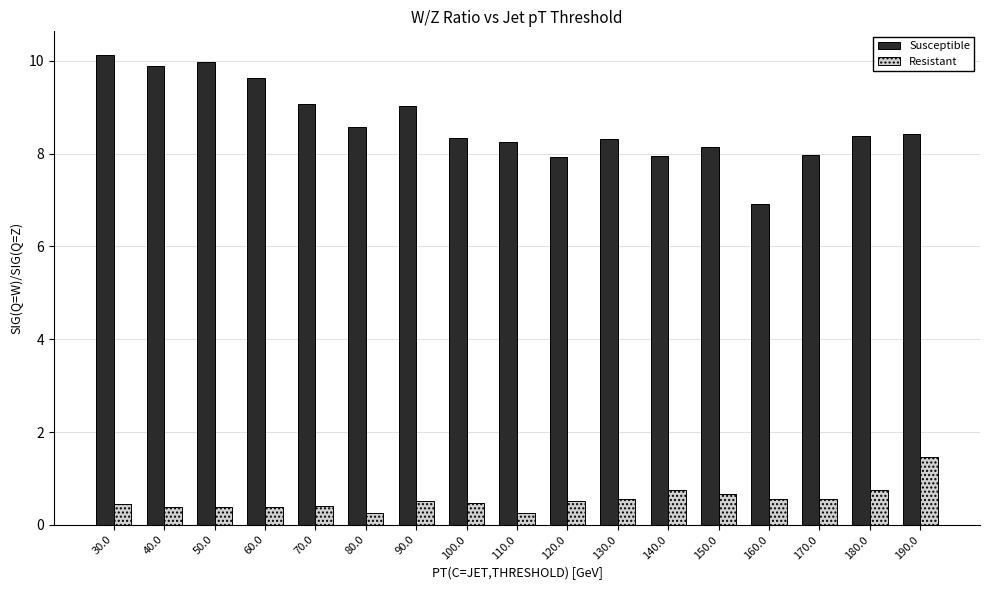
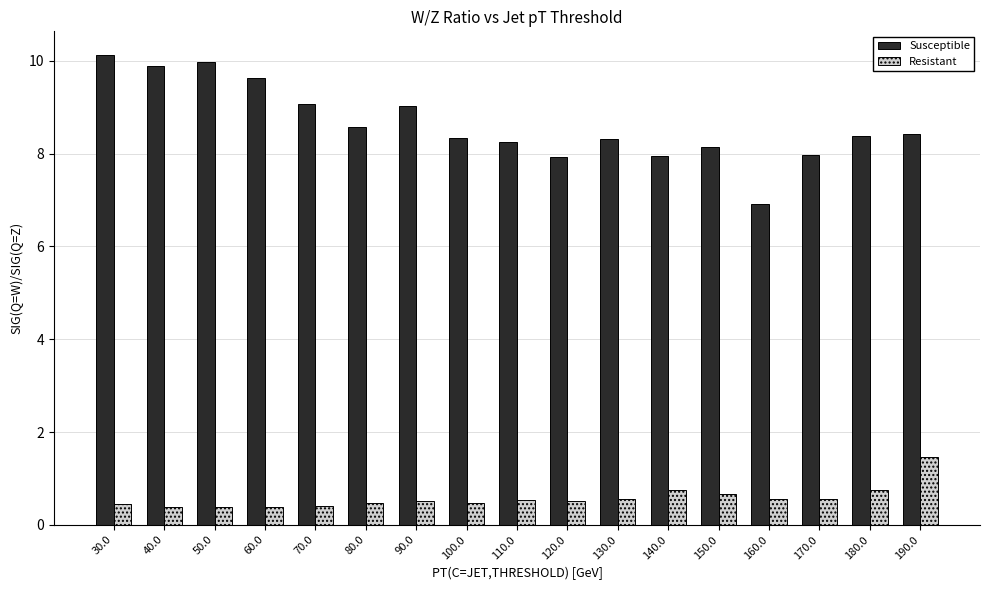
  {
    "Susceptible": {
      "30.0": 10.1,
      "40.0": 9.9,
      "50.0": 10.0,
      "60.0": 9.6,
      "70.0": 9.1,
      "80.0": 8.6,
      "90.0": 9.0,
      "100.0": 8.3,
      "110.0": 8.3,
      "120.0": 7.9,
      "130.0": 8.3,
      "140.0": 7.9,
      "150.0": 8.2,
      "160.0": 6.9,
      "170.0": 8.0,
      "180.0": 8.4,
      "190.0": 8.4
    },
    "Resistant": {
      "30.0": 0.5,
      "40.0": 0.4,
      "50.0": 0.4,
      "60.0": 0.4,
      "70.0": 0.4,
-     "80.0": 0.3,
+     "80.0": 0.5,
      "90.0": 0.5,
      "100.0": 0.5,
-     "110.0": 0.3,
+     "110.0": 0.5,
      "120.0": 0.5,
      "130.0": 0.6,
      "140.0": 0.8,
      "150.0": 0.7,
      "160.0": 0.6,
      "170.0": 0.6,
      "180.0": 0.8,
      "190.0": 1.5
    }
  }
